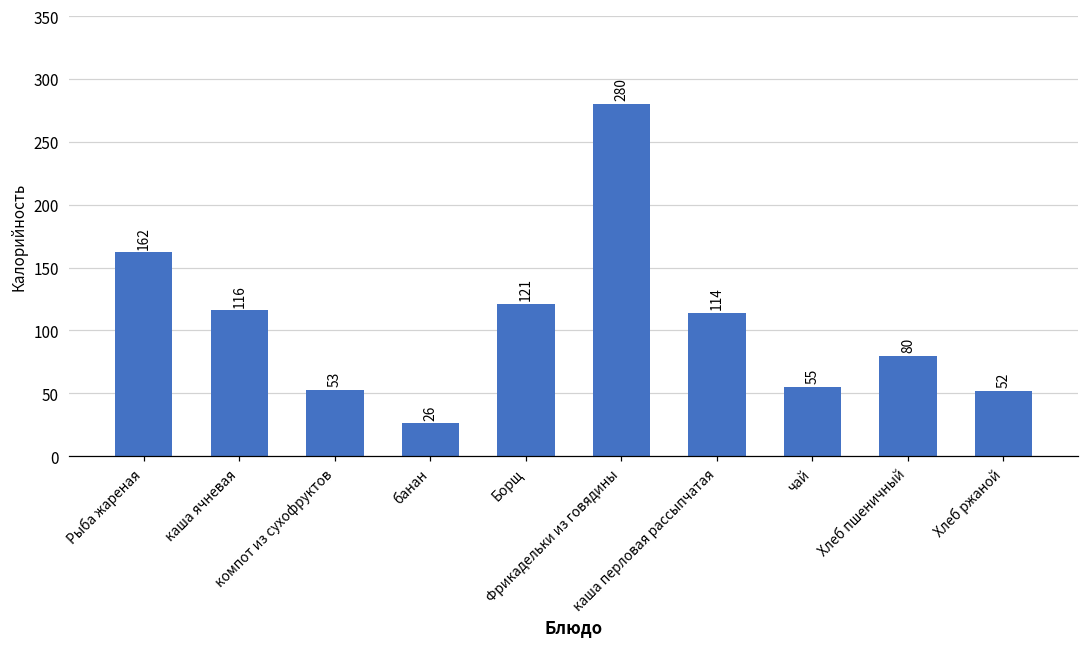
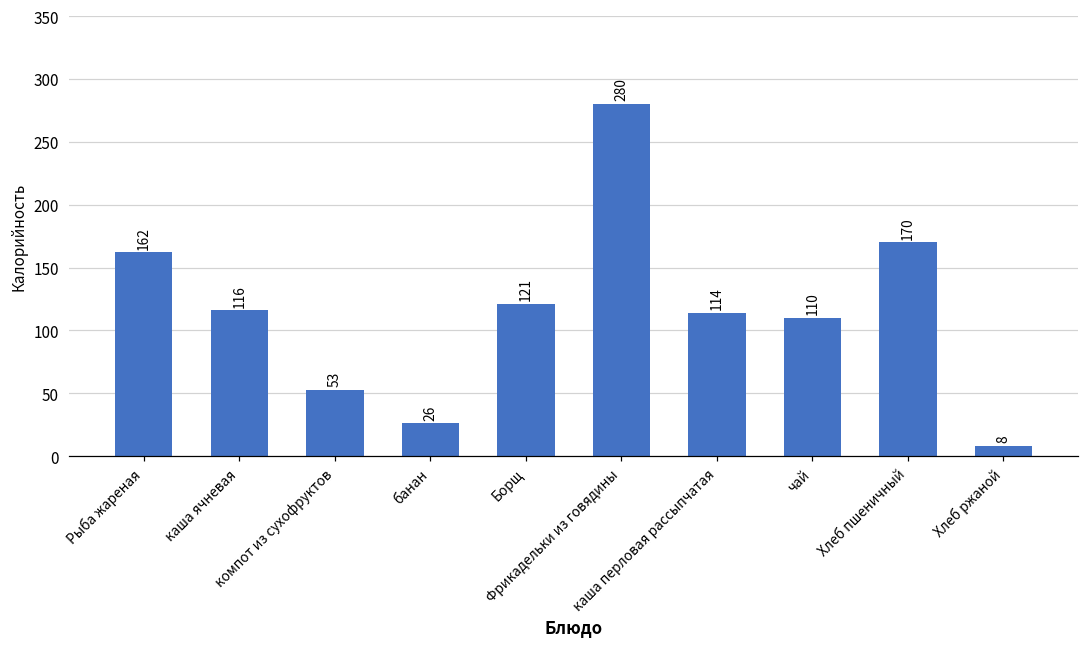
  {
    "Рыба жареная": 162,
    "каша ячневая": 116,
    "компот из сухофруктов": 53,
    "банан": 26,
    "Борщ": 121,
    "Фрикадельки из говядины": 280,
    "каша перловая рассыпчатая": 114,
-   "чай": 55,
-   "Хлеб пшеничный": 80,
-   "Хлеб ржаной": 52
+   "чай": 110,
+   "Хлеб пшеничный": 170,
+   "Хлеб ржаной": 8
  }
